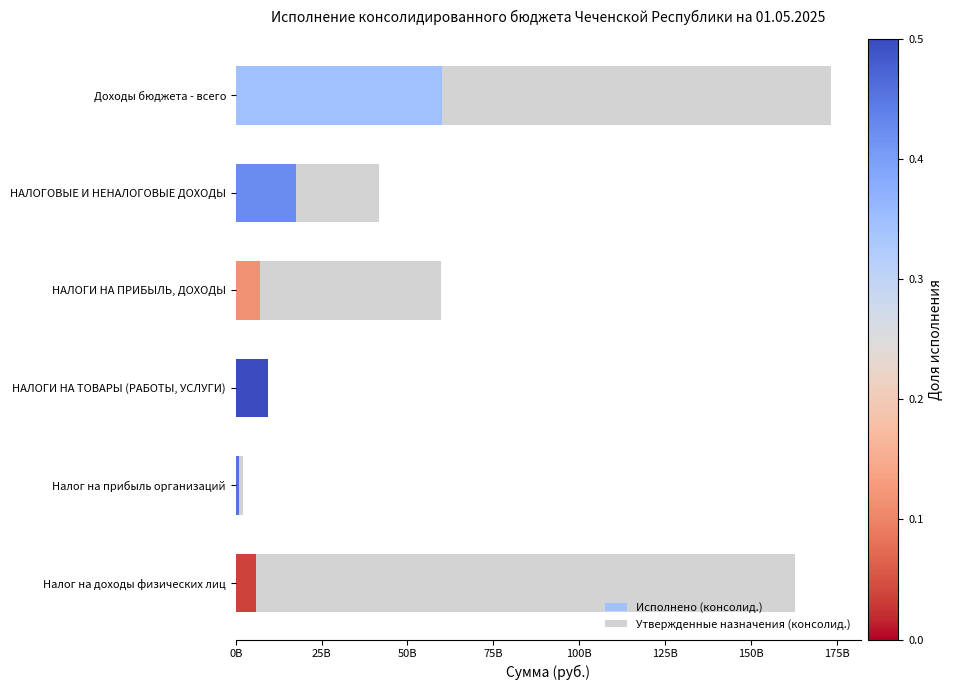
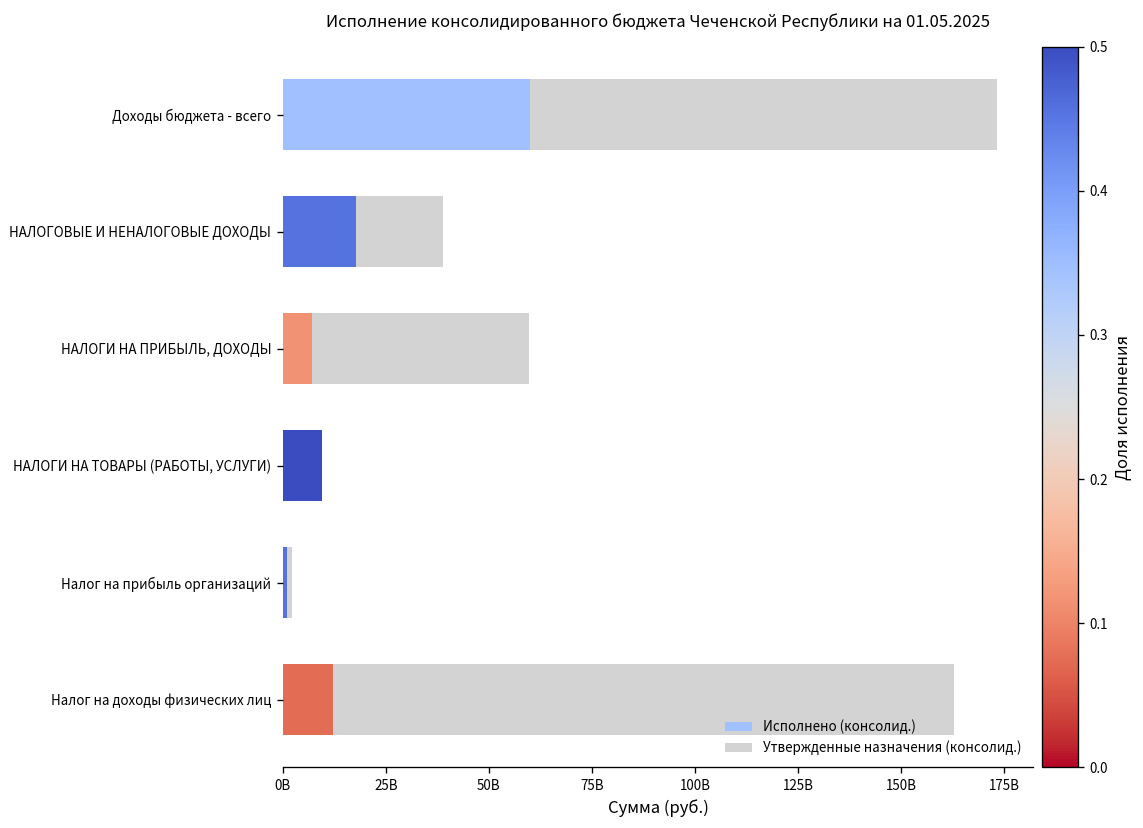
  {
    "Исполнено (консолид.)": {
      "НАЛОГИ НА ТОВАРЫ (РАБОТЫ, УСЛУГИ)": 9000000000,
-     "Налог на доходы физических лиц": 6000000000
+     "Налог на доходы физических лиц": 12000000000
    },
    "Утвержденные назначения (консолид.)": {
      "Доходы бюджета - всего": 173000000000,
-     "НАЛОГОВЫЕ И НЕНАЛОГОВЫЕ ДОХОДЫ": 42000000000,
+     "НАЛОГОВЫЕ И НЕНАЛОГОВЫЕ ДОХОДЫ": 39000000000,
      "НАЛОГИ НА ПРИБЫЛЬ, ДОХОДЫ": 60000000000,
      "Налог на прибыль организаций": 2000000000,
      "Налог на доходы физических лиц": 163000000000
    }
  }
